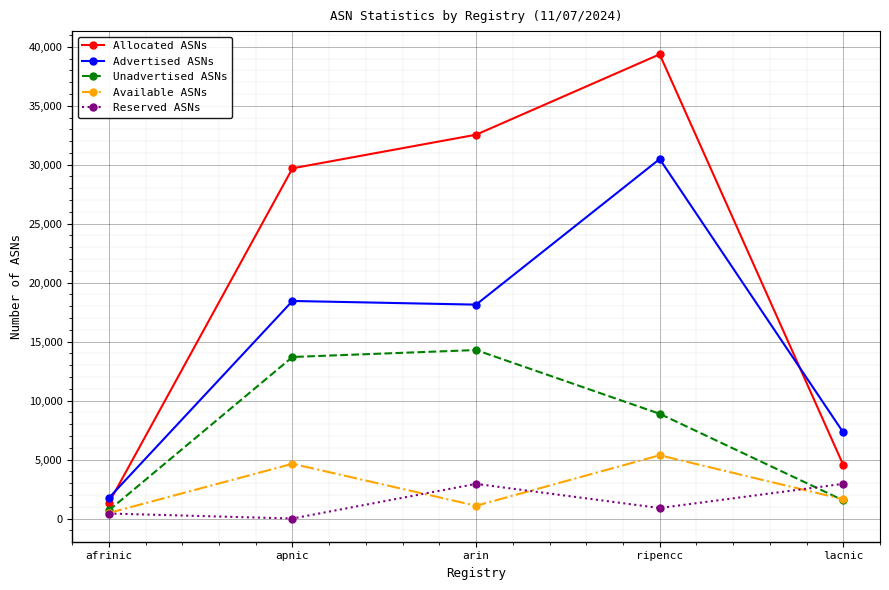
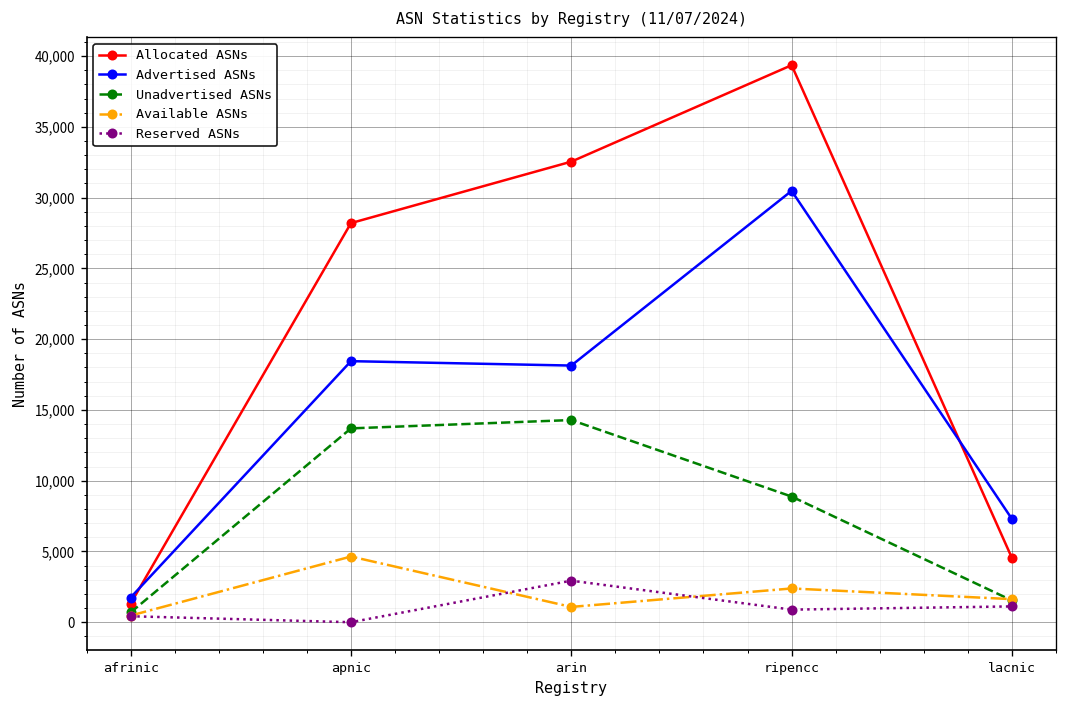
  {
    "Allocated ASNs": {
      "afrinic": "1,300",
-     "apnic": "29,700",
+     "apnic": "28,200",
      "arin": "32,500",
      "ripencc": "39,400",
      "lacnic": "4,500"
    },
    "Advertised ASNs": {
      "afrinic": "1,700",
      "apnic": "18,400",
      "arin": "18,100",
      "ripencc": "30,500",
      "lacnic": "7,300"
    },
    "Unadvertised ASNs": {
      "afrinic": "700",
      "apnic": "13,700",
      "arin": "14,300",
      "ripencc": "8,900"
    },
    "Available ASNs": {
      "apnic": "4,600",
      "arin": "1,100",
-     "ripencc": "5,400"
+     "ripencc": "2,400"
    },
    "Reserved ASNs": {
      "apnic": "0",
      "arin": "2,900",
      "ripencc": "900",
-     "lacnic": "2,900"
+     "lacnic": "1,100"
    }
  }
